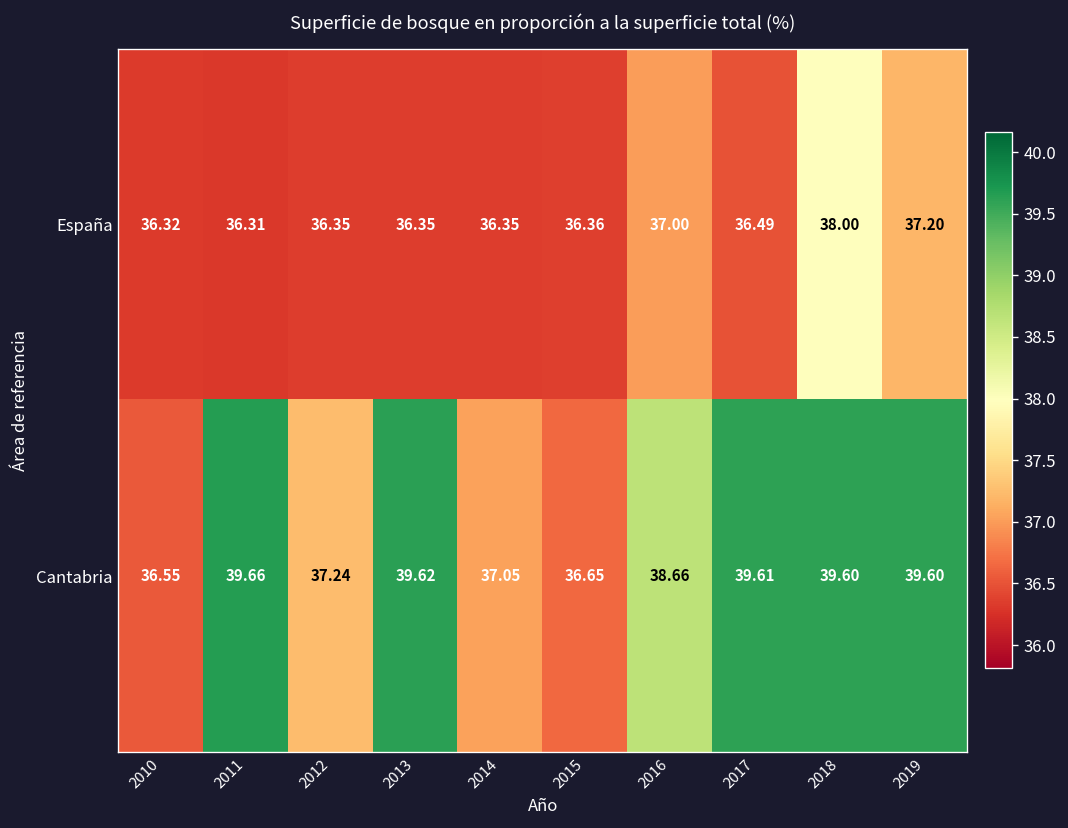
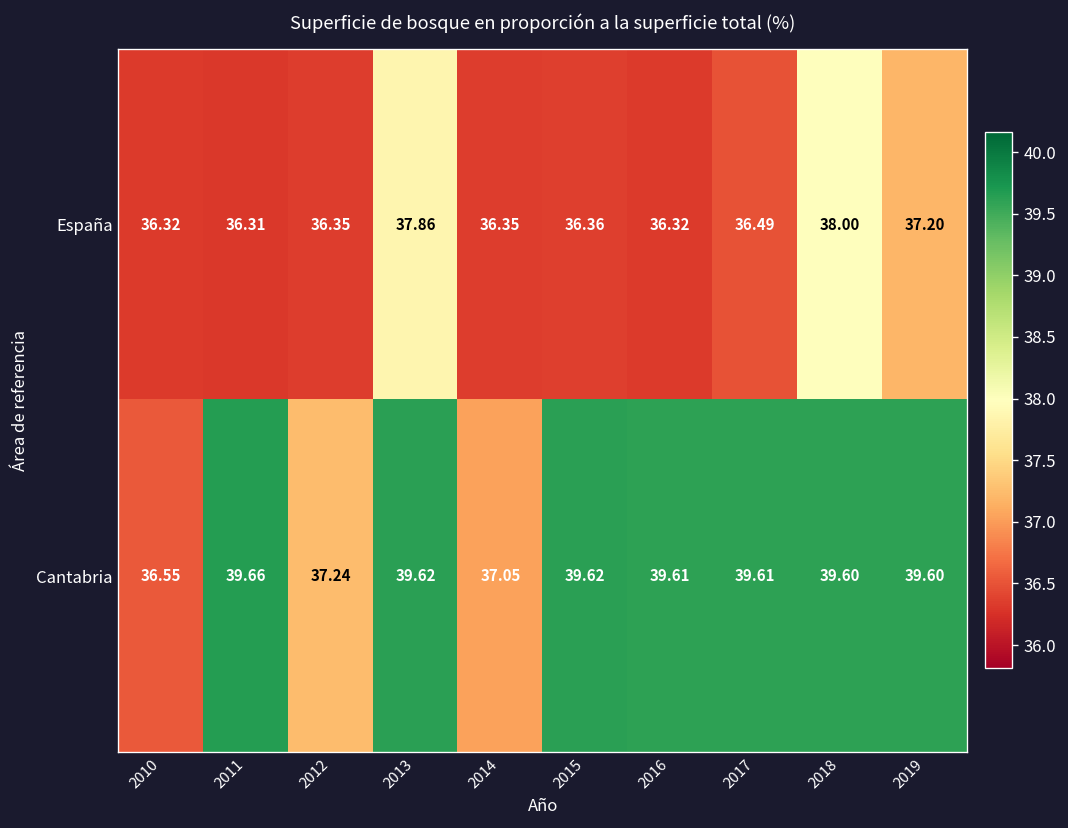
  {
    "España": {
      "2010": 36.32,
      "2011": 36.31,
      "2012": 36.35,
-     "2013": 36.35,
+     "2013": 37.86,
      "2014": 36.35,
      "2015": 36.36,
-     "2016": 37.00,
+     "2016": 36.32,
      "2017": 36.49,
      "2018": 38.00,
      "2019": 37.20
    },
    "Cantabria": {
      "2010": 36.55,
      "2011": 39.66,
      "2012": 37.24,
      "2013": 39.62,
      "2014": 37.05,
-     "2015": 36.65,
-     "2016": 38.66,
+     "2015": 39.62,
+     "2016": 39.61,
      "2017": 39.61,
      "2018": 39.60,
      "2019": 39.60
    }
  }
